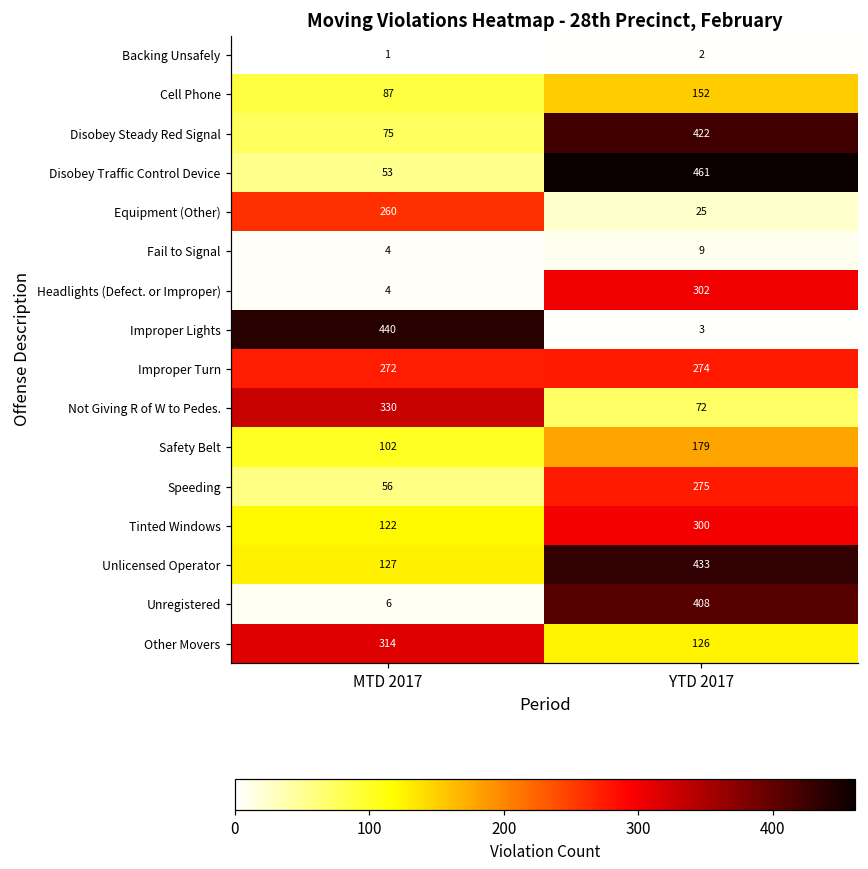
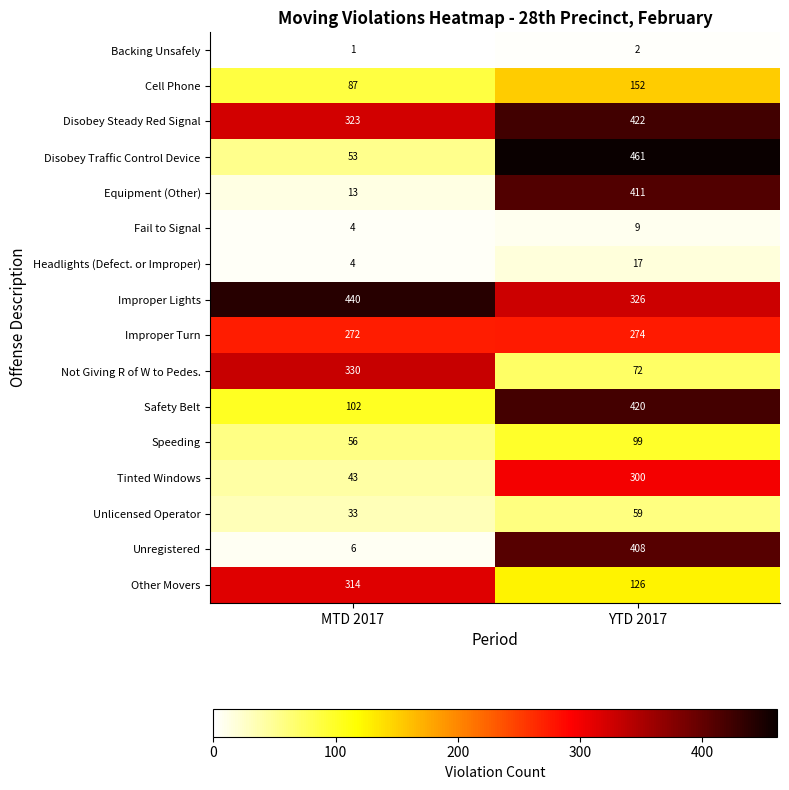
  {
    "Backing Unsafely": {
      "MTD 2017": 1,
      "YTD 2017": 2
    },
    "Cell Phone": {
      "MTD 2017": 87,
      "YTD 2017": 152
    },
    "Disobey Steady Red Signal": {
-     "MTD 2017": 75,
+     "MTD 2017": 323,
      "YTD 2017": 422
    },
    "Disobey Traffic Control Device": {
      "MTD 2017": 53,
      "YTD 2017": 461
    },
    "Equipment (Other)": {
-     "MTD 2017": 260,
-     "YTD 2017": 25
+     "MTD 2017": 13,
+     "YTD 2017": 411
    },
    "Fail to Signal": {
      "MTD 2017": 4,
      "YTD 2017": 9
    },
    "Headlights (Defect. or Improper)": {
      "MTD 2017": 4,
-     "YTD 2017": 302
+     "YTD 2017": 17
    },
    "Improper Lights": {
      "MTD 2017": 440,
-     "YTD 2017": 3
+     "YTD 2017": 326
    },
    "Improper Turn": {
      "MTD 2017": 272,
      "YTD 2017": 274
    },
    "Not Giving R of W to Pedes.": {
      "MTD 2017": 330,
      "YTD 2017": 72
    },
    "Safety Belt": {
      "MTD 2017": 102,
-     "YTD 2017": 179
+     "YTD 2017": 420
    },
    "Speeding": {
      "MTD 2017": 56,
-     "YTD 2017": 275
+     "YTD 2017": 99
    },
    "Tinted Windows": {
-     "MTD 2017": 122,
+     "MTD 2017": 43,
      "YTD 2017": 300
    },
    "Unlicensed Operator": {
-     "MTD 2017": 127,
-     "YTD 2017": 433
+     "MTD 2017": 33,
+     "YTD 2017": 59
    },
    "Unregistered": {
      "MTD 2017": 6,
      "YTD 2017": 408
    },
    "Other Movers": {
      "MTD 2017": 314,
      "YTD 2017": 126
    }
  }
